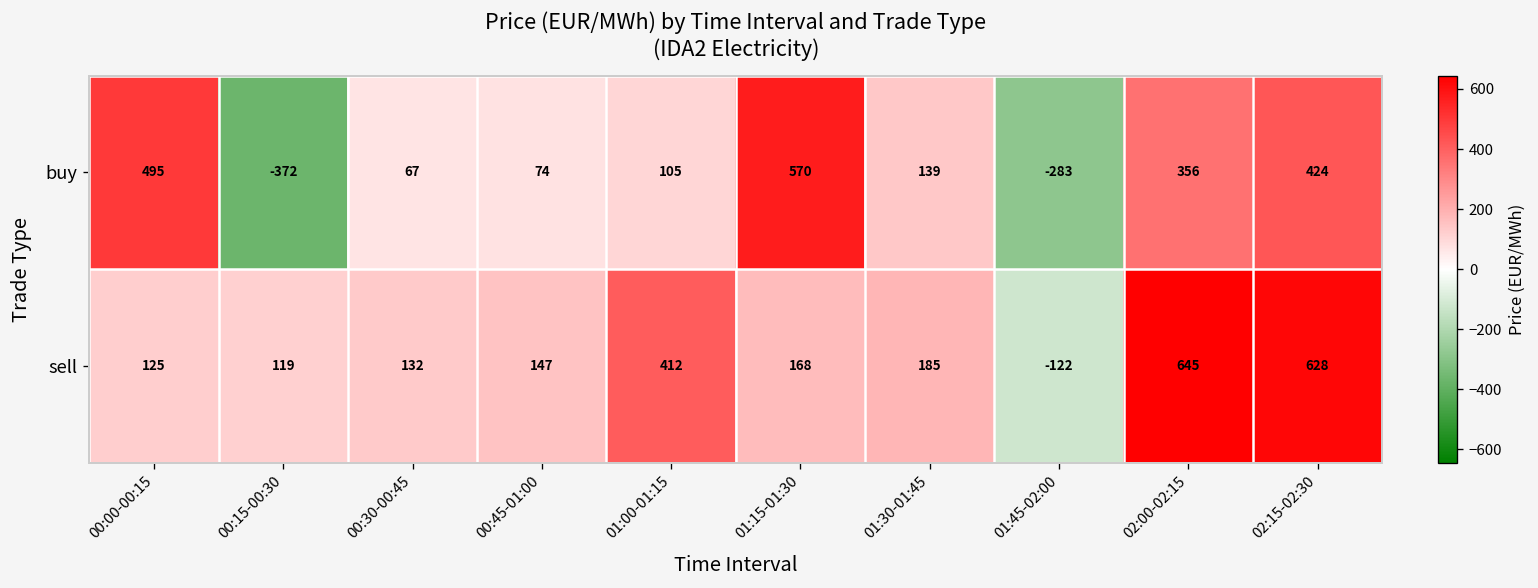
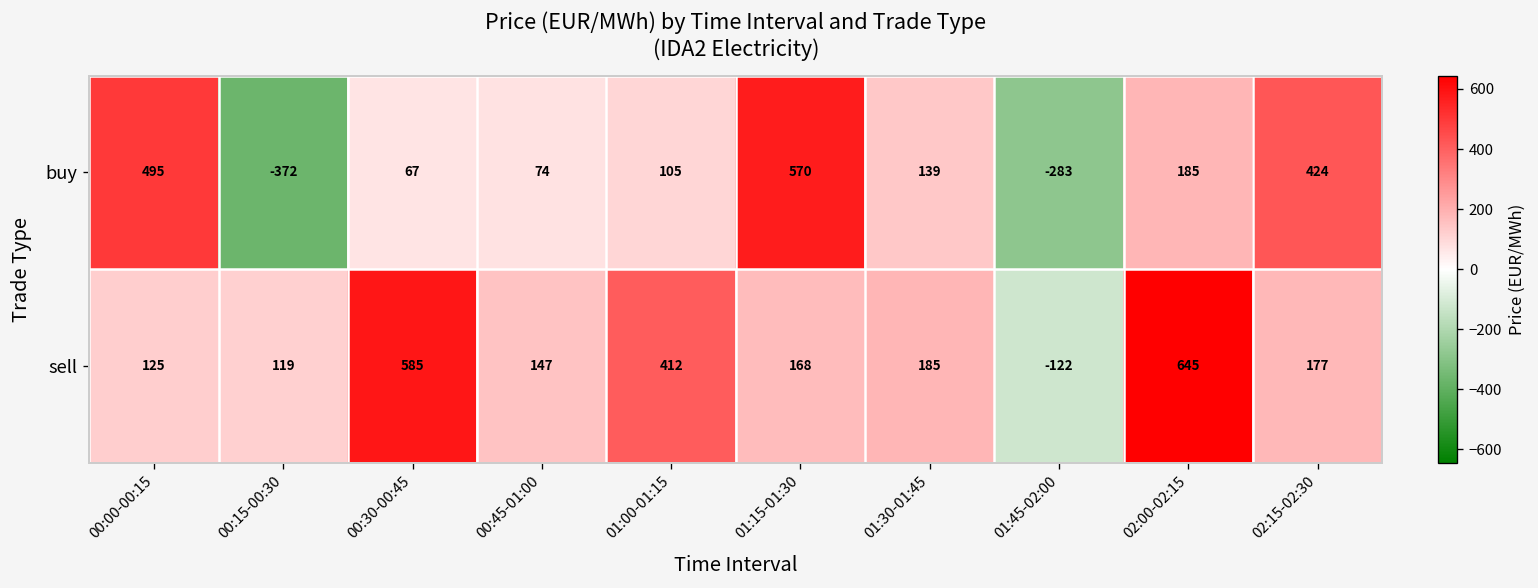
  {
    "buy": {
      "00:00-00:15": 495,
      "00:15-00:30": -372,
      "00:30-00:45": 67,
      "00:45-01:00": 74,
      "01:00-01:15": 105,
      "01:15-01:30": 570,
      "01:30-01:45": 139,
      "01:45-02:00": -283,
-     "02:00-02:15": 356,
+     "02:00-02:15": 185,
      "02:15-02:30": 424
    },
    "sell": {
      "00:00-00:15": 125,
      "00:15-00:30": 119,
-     "00:30-00:45": 132,
+     "00:30-00:45": 585,
      "00:45-01:00": 147,
      "01:00-01:15": 412,
      "01:15-01:30": 168,
      "01:30-01:45": 185,
      "01:45-02:00": -122,
      "02:00-02:15": 645,
-     "02:15-02:30": 628
+     "02:15-02:30": 177
    }
  }
